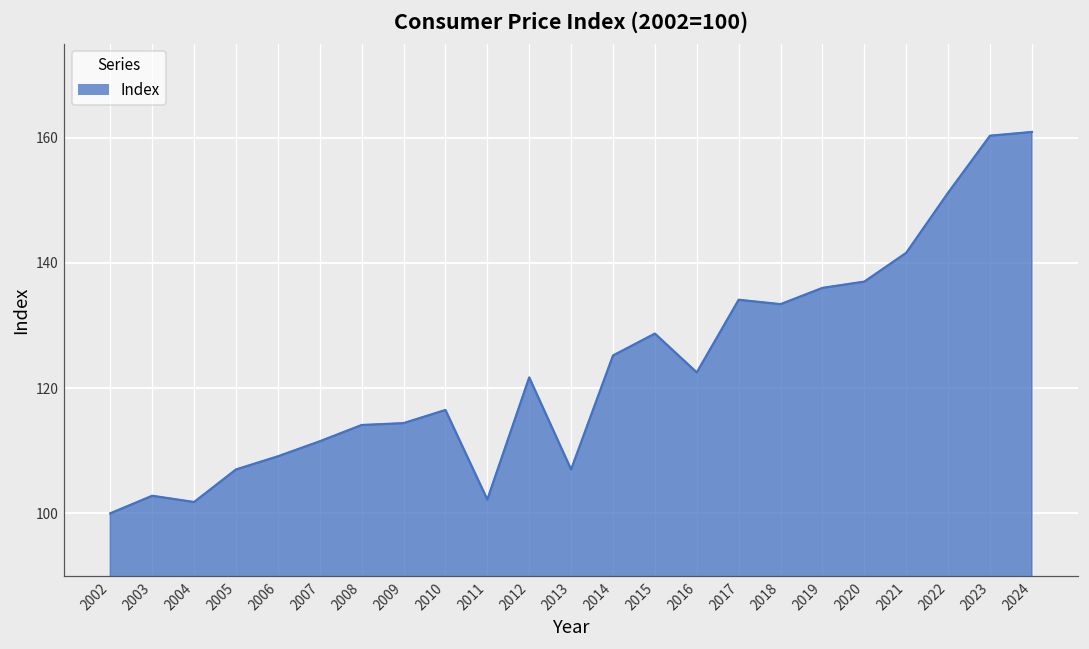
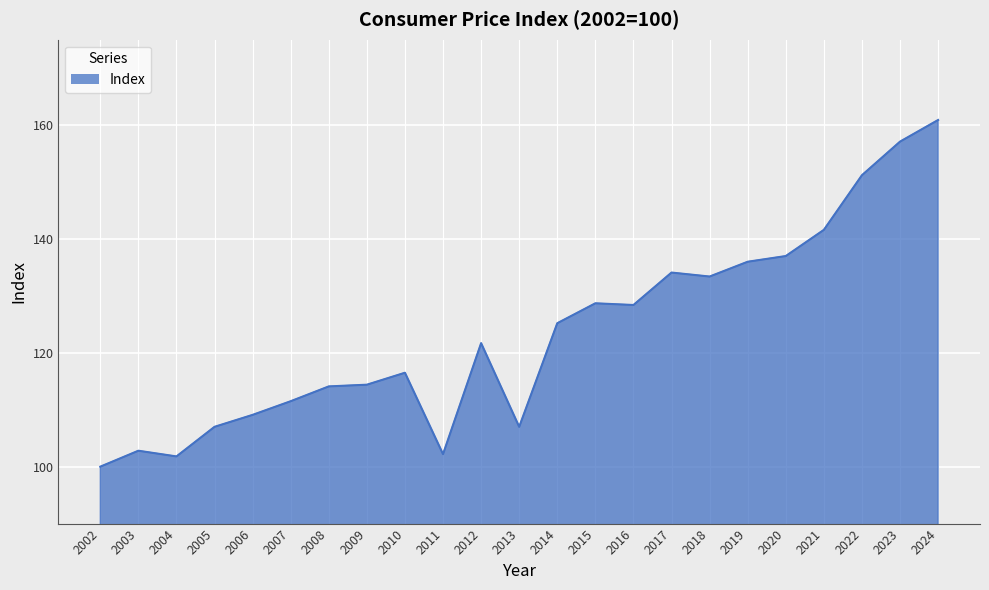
  {
    "2002": 100,
    "2003": 103,
    "2004": 102,
    "2005": 107,
    "2006": 109,
    "2007": 112,
    "2008": 114,
    "2009": 114,
    "2010": 117,
    "2011": 102,
    "2012": 122,
    "2013": 107,
    "2014": 125,
    "2015": 129,
-   "2016": 123,
+   "2016": 128,
    "2017": 134,
    "2018": 133,
    "2019": 136,
    "2020": 137,
    "2021": 142,
    "2022": 151,
-   "2023": 160,
+   "2023": 157,
    "2024": 161
  }
